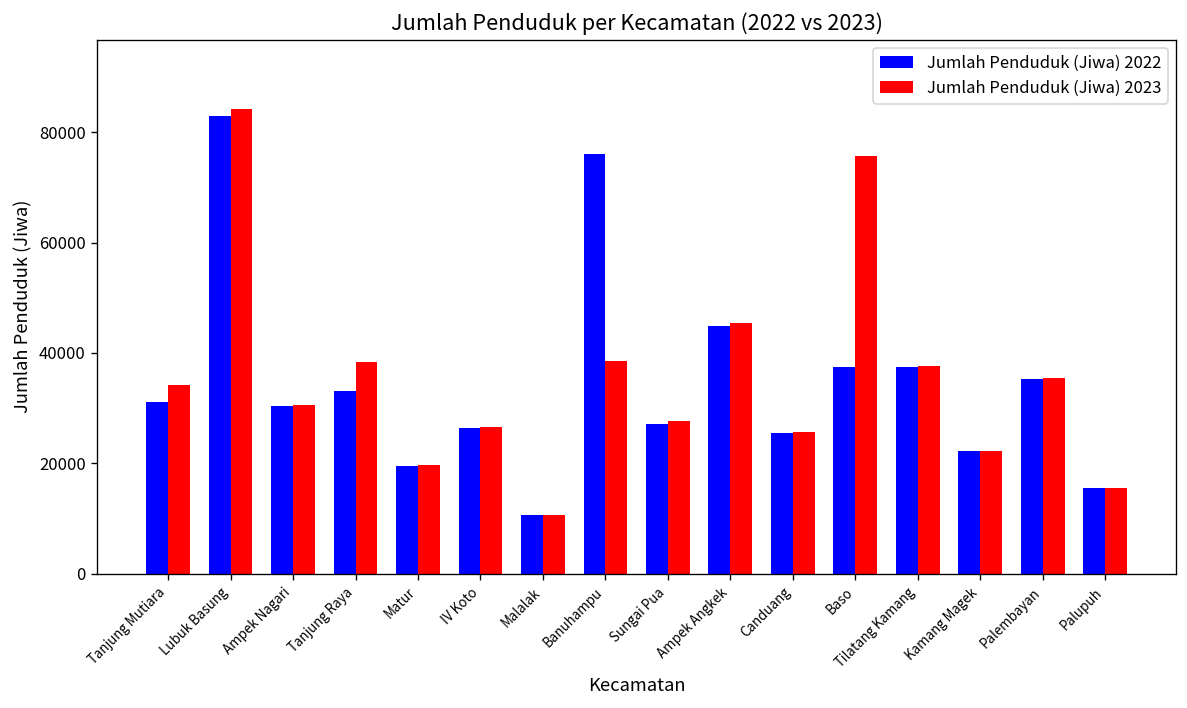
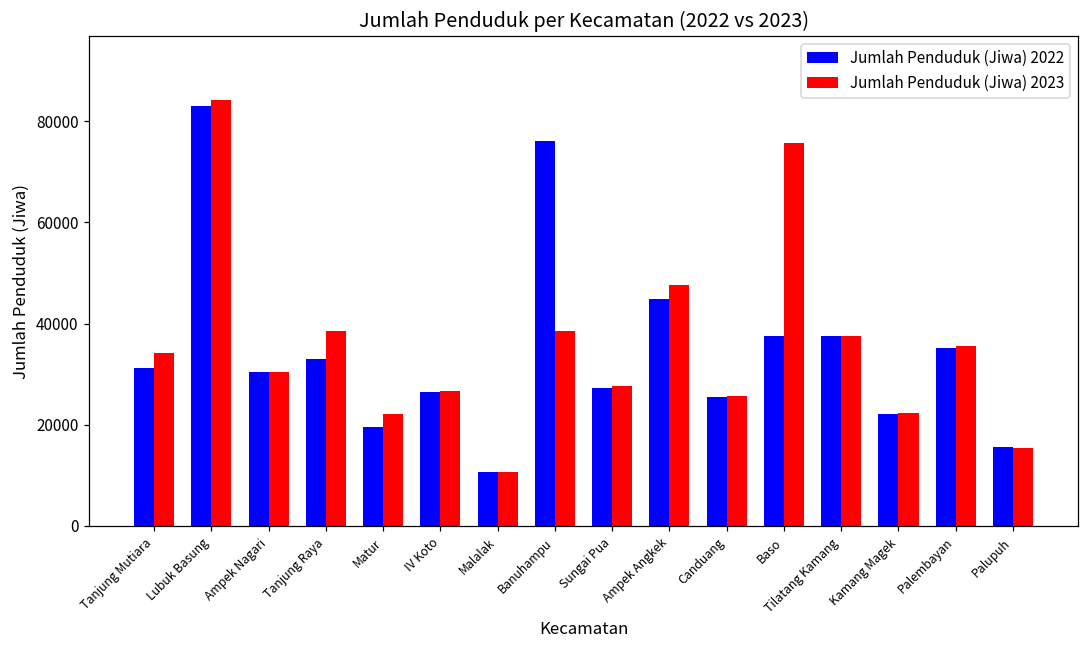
  {
    "Jumlah Penduduk (Jiwa) 2022": {
      "Tanjung Mutiara": 31000,
      "Lubuk Basung": 83000,
      "Ampek Nagari": 30000,
      "Tanjung Raya": 33000,
      "Matur": 20000,
      "IV Koto": 26000,
      "Malalak": 11000,
      "Banuhampu": 76000,
      "Sungai Pua": 27000,
      "Ampek Angkek": 45000,
      "Canduang": 25000,
      "Baso": 38000,
      "Tilatang Kamang": 37000,
      "Kamang Magek": 22000,
      "Palembayan": 35000,
      "Palupuh": 16000
    },
    "Jumlah Penduduk (Jiwa) 2023": {
      "Tanjung Mutiara": 34000,
      "Lubuk Basung": 84000,
      "Ampek Nagari": 31000,
      "Tanjung Raya": 38000,
-     "Matur": 20000,
+     "Matur": 22000,
      "IV Koto": 27000,
      "Malalak": 11000,
      "Banuhampu": 39000,
      "Sungai Pua": 28000,
-     "Ampek Angkek": 45000,
+     "Ampek Angkek": 48000,
      "Canduang": 26000,
      "Baso": 76000,
      "Tilatang Kamang": 38000,
      "Kamang Magek": 22000,
      "Palembayan": 35000,
      "Palupuh": 16000
    }
  }
